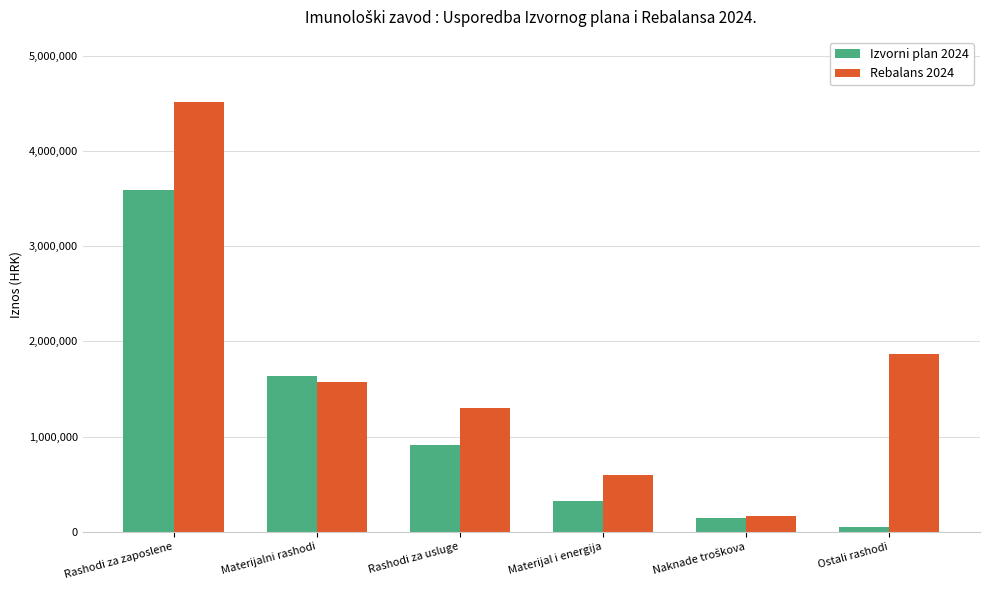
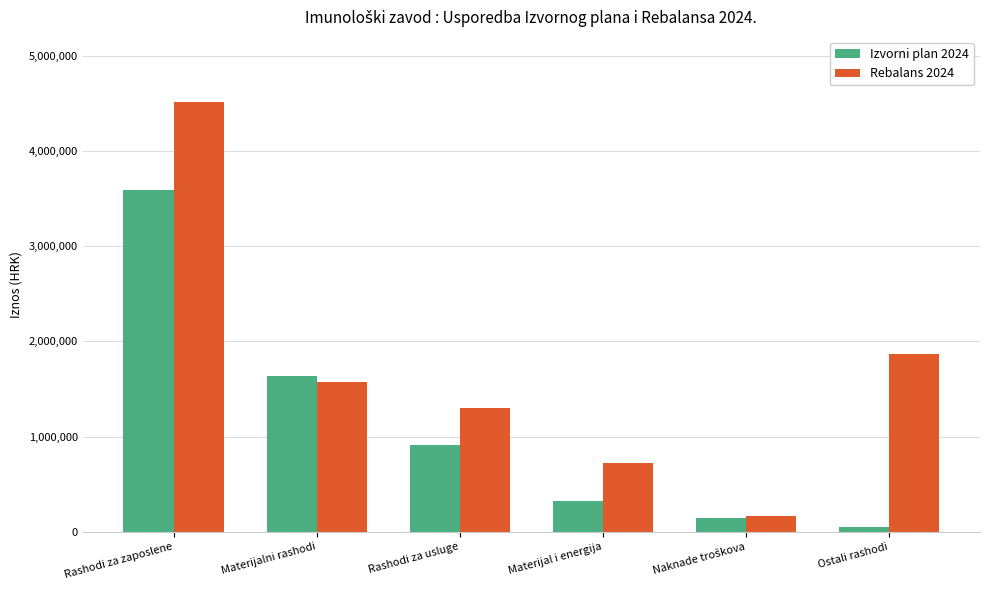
  {
    "Izvorni plan 2024": {
      "Rashodi za zaposlene": "3,600,000",
      "Materijalni rashodi": "1,600,000",
      "Rashodi za usluge": "900,000",
      "Materijal i energija": "300,000",
      "Naknade troškova": "100,000",
      "Ostali rashodi": "0"
    },
    "Rebalans 2024": {
      "Rashodi za zaposlene": "4,500,000",
      "Materijalni rashodi": "1,600,000",
      "Rashodi za usluge": "1,300,000",
-     "Materijal i energija": "600,000",
+     "Materijal i energija": "700,000",
      "Naknade troškova": "200,000",
      "Ostali rashodi": "1,900,000"
    }
  }
